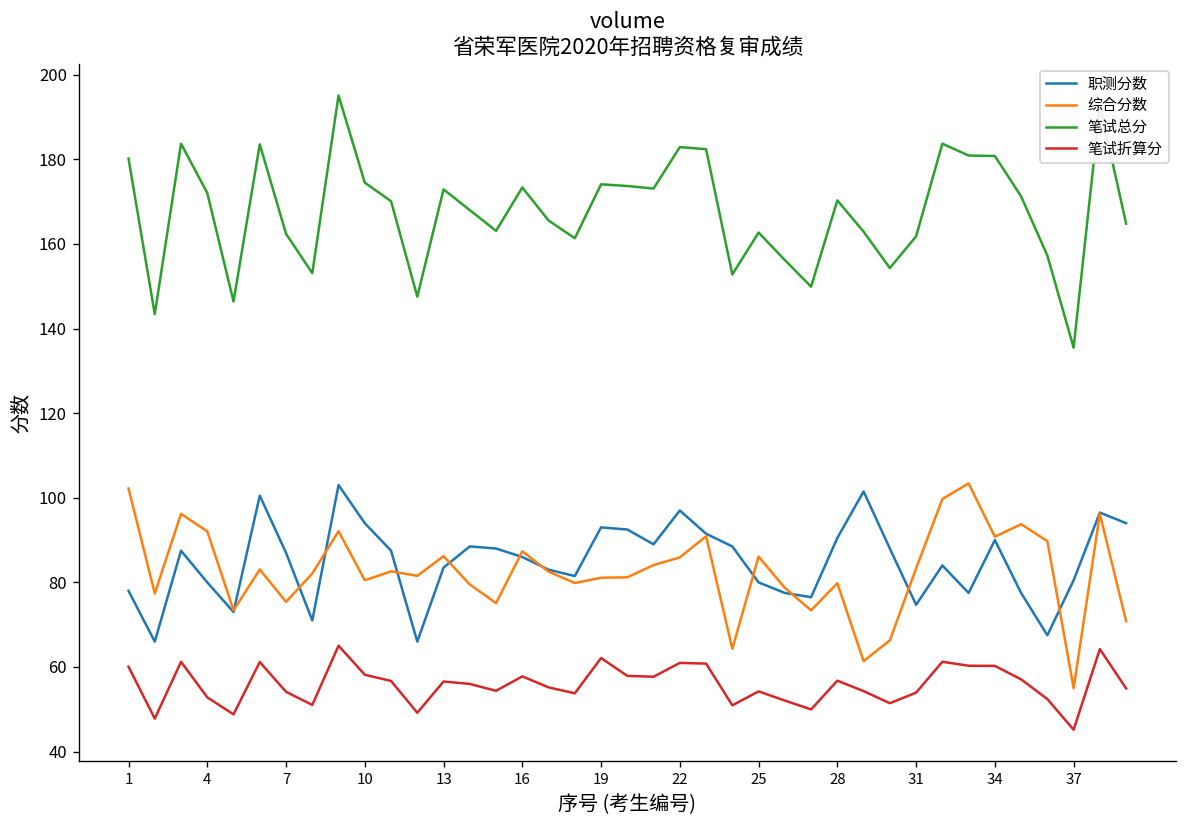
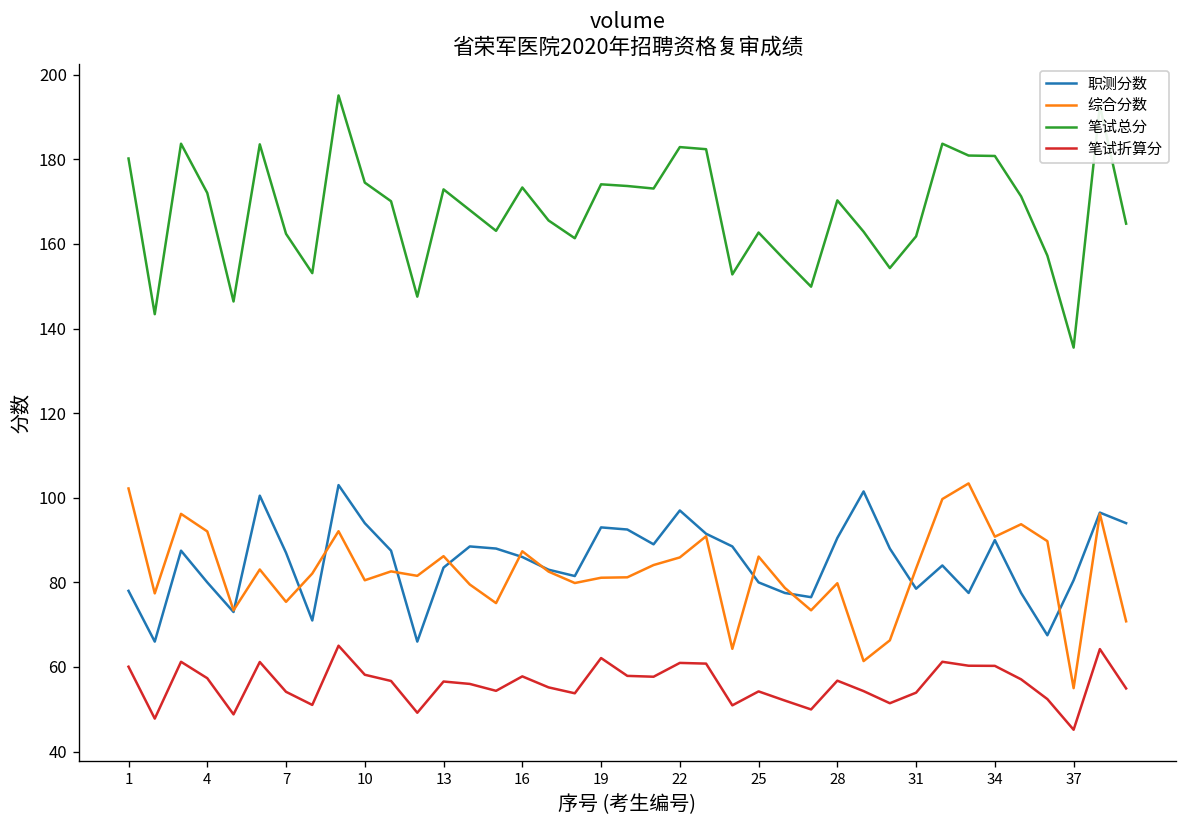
  {
    "职测分数": {
      "1": 78,
      "4": 80,
      "7": 87,
      "10": 94,
      "13": 84,
      "16": 86,
      "19": 93,
      "22": 97,
      "25": 80,
      "28": 91,
-     "31": 75,
+     "31": 79,
      "34": 90,
      "37": 81
    },
    "综合分数": {
      "1": 102,
      "4": 92,
      "7": 75,
      "10": 81,
      "13": 86,
      "16": 87,
      "19": 81,
      "22": 86,
      "25": 86,
      "28": 80,
      "31": 83,
      "34": 91,
      "37": 55
    },
    "笔试总分": {
      "1": 180,
      "4": 172,
      "7": 162,
      "10": 175,
      "13": 173,
      "16": 173,
      "19": 174,
      "22": 183,
      "25": 163,
      "28": 170,
      "31": 162,
      "34": 181,
      "37": 136
    },
    "笔试折算分": {
      "1": 60,
-     "4": 53,
+     "4": 57,
      "7": 54,
      "10": 58,
      "13": 57,
      "16": 58,
      "19": 62,
      "22": 61,
      "25": 54,
      "28": 57,
      "31": 54,
      "34": 60,
      "37": 45
    }
  }
